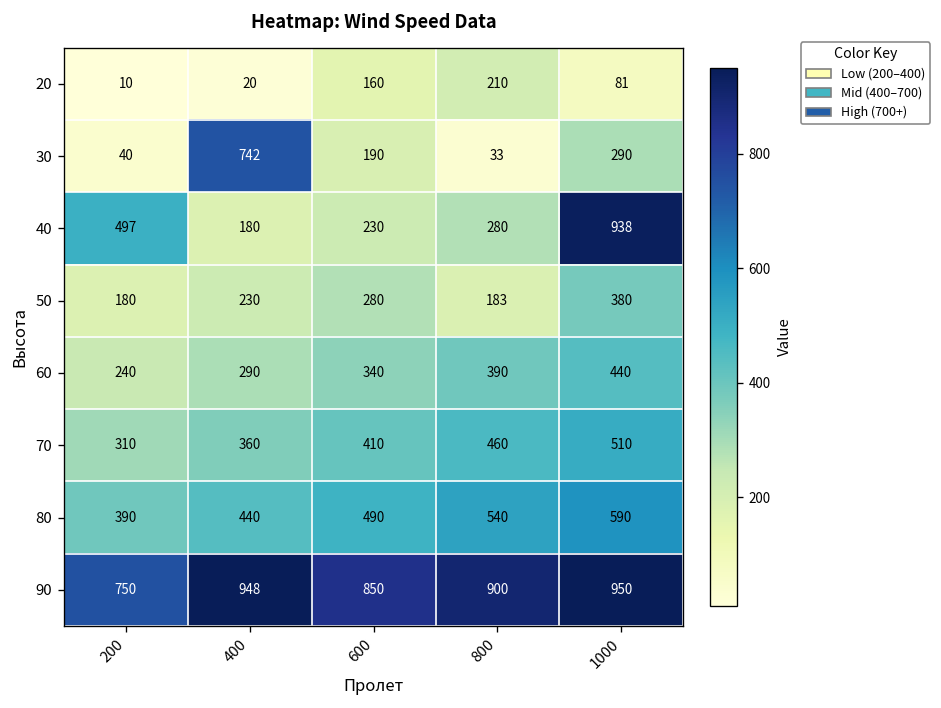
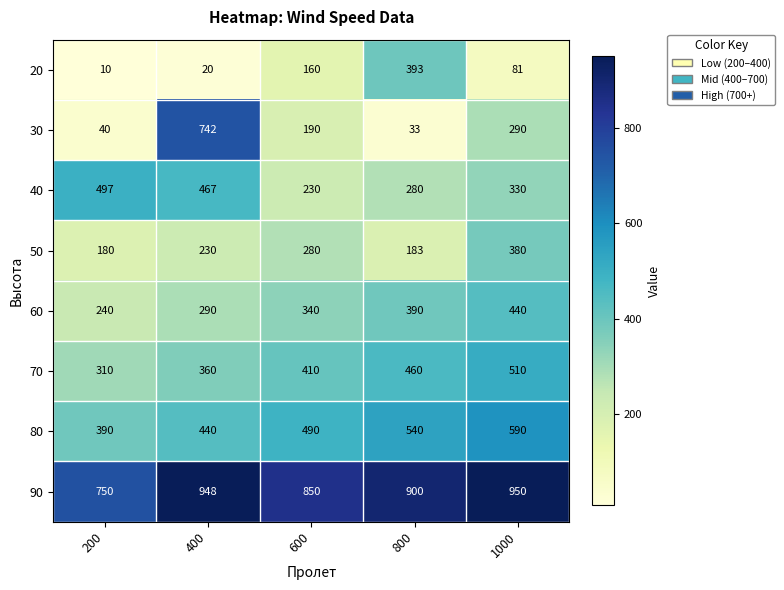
  {
    "20": {
      "200": 10,
      "400": 20,
      "600": 160,
-     "800": 210,
+     "800": 393,
      "1000": 81
    },
    "30": {
      "200": 40,
      "400": 742,
      "600": 190,
      "800": 33,
      "1000": 290
    },
    "40": {
      "200": 497,
-     "400": 180,
+     "400": 467,
      "600": 230,
      "800": 280,
-     "1000": 938
+     "1000": 330
    },
    "50": {
      "200": 180,
      "400": 230,
      "600": 280,
      "800": 183,
      "1000": 380
    },
    "60": {
      "200": 240,
      "400": 290,
      "600": 340,
      "800": 390,
      "1000": 440
    },
    "70": {
      "200": 310,
      "400": 360,
      "600": 410,
      "800": 460,
      "1000": 510
    },
    "80": {
      "200": 390,
      "400": 440,
      "600": 490,
      "800": 540,
      "1000": 590
    },
    "90": {
      "200": 750,
      "400": 948,
      "600": 850,
      "800": 900,
      "1000": 950
    }
  }
